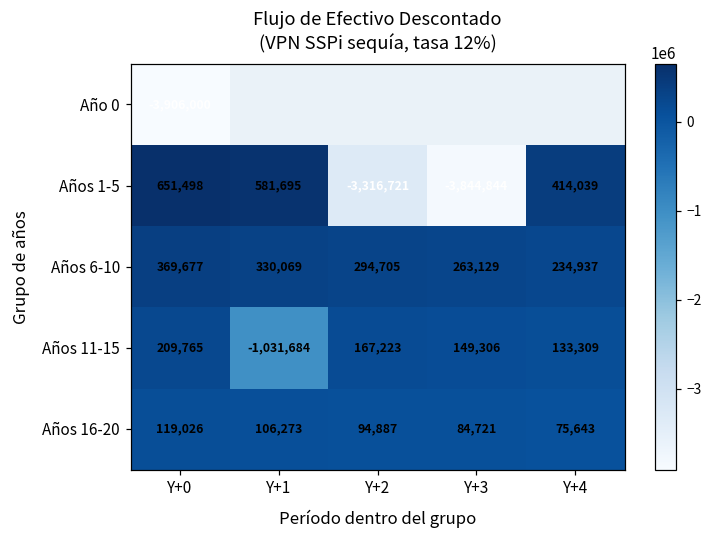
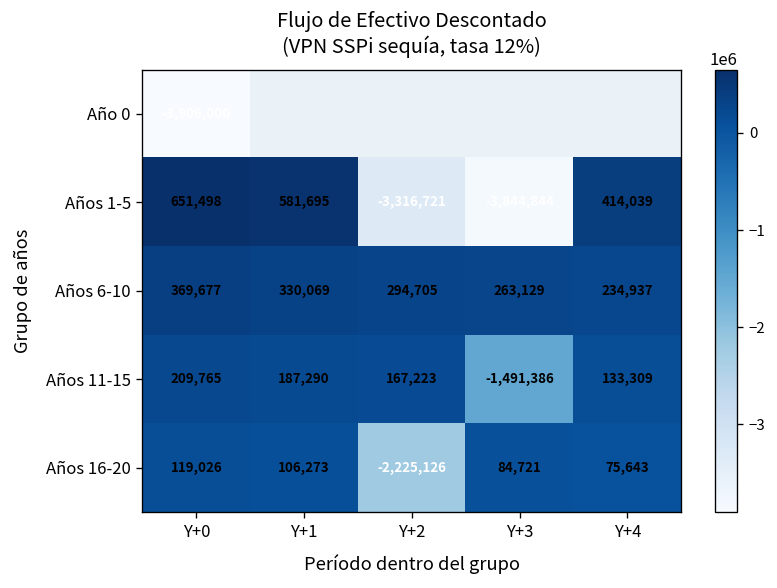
  {
    "Años 1-5": {
      "Y+0": "651,498",
      "Y+1": "581,695",
      "Y+4": "414,039"
    },
    "Años 6-10": {
      "Y+0": "369,677",
      "Y+1": "330,069",
      "Y+2": "294,705",
      "Y+3": "263,129",
      "Y+4": "234,937"
    },
    "Años 11-15": {
      "Y+0": "209,765",
-     "Y+1": "-1,031,684",
+     "Y+1": "187,290",
      "Y+2": "167,223",
-     "Y+3": "149,306",
+     "Y+3": "-1,491,386",
      "Y+4": "133,309"
    },
    "Años 16-20": {
      "Y+0": "119,026",
      "Y+1": "106,273",
-     "Y+2": "94,887",
+     "Y+2": "-2,225,126",
      "Y+3": "84,721",
      "Y+4": "75,643"
    }
  }
